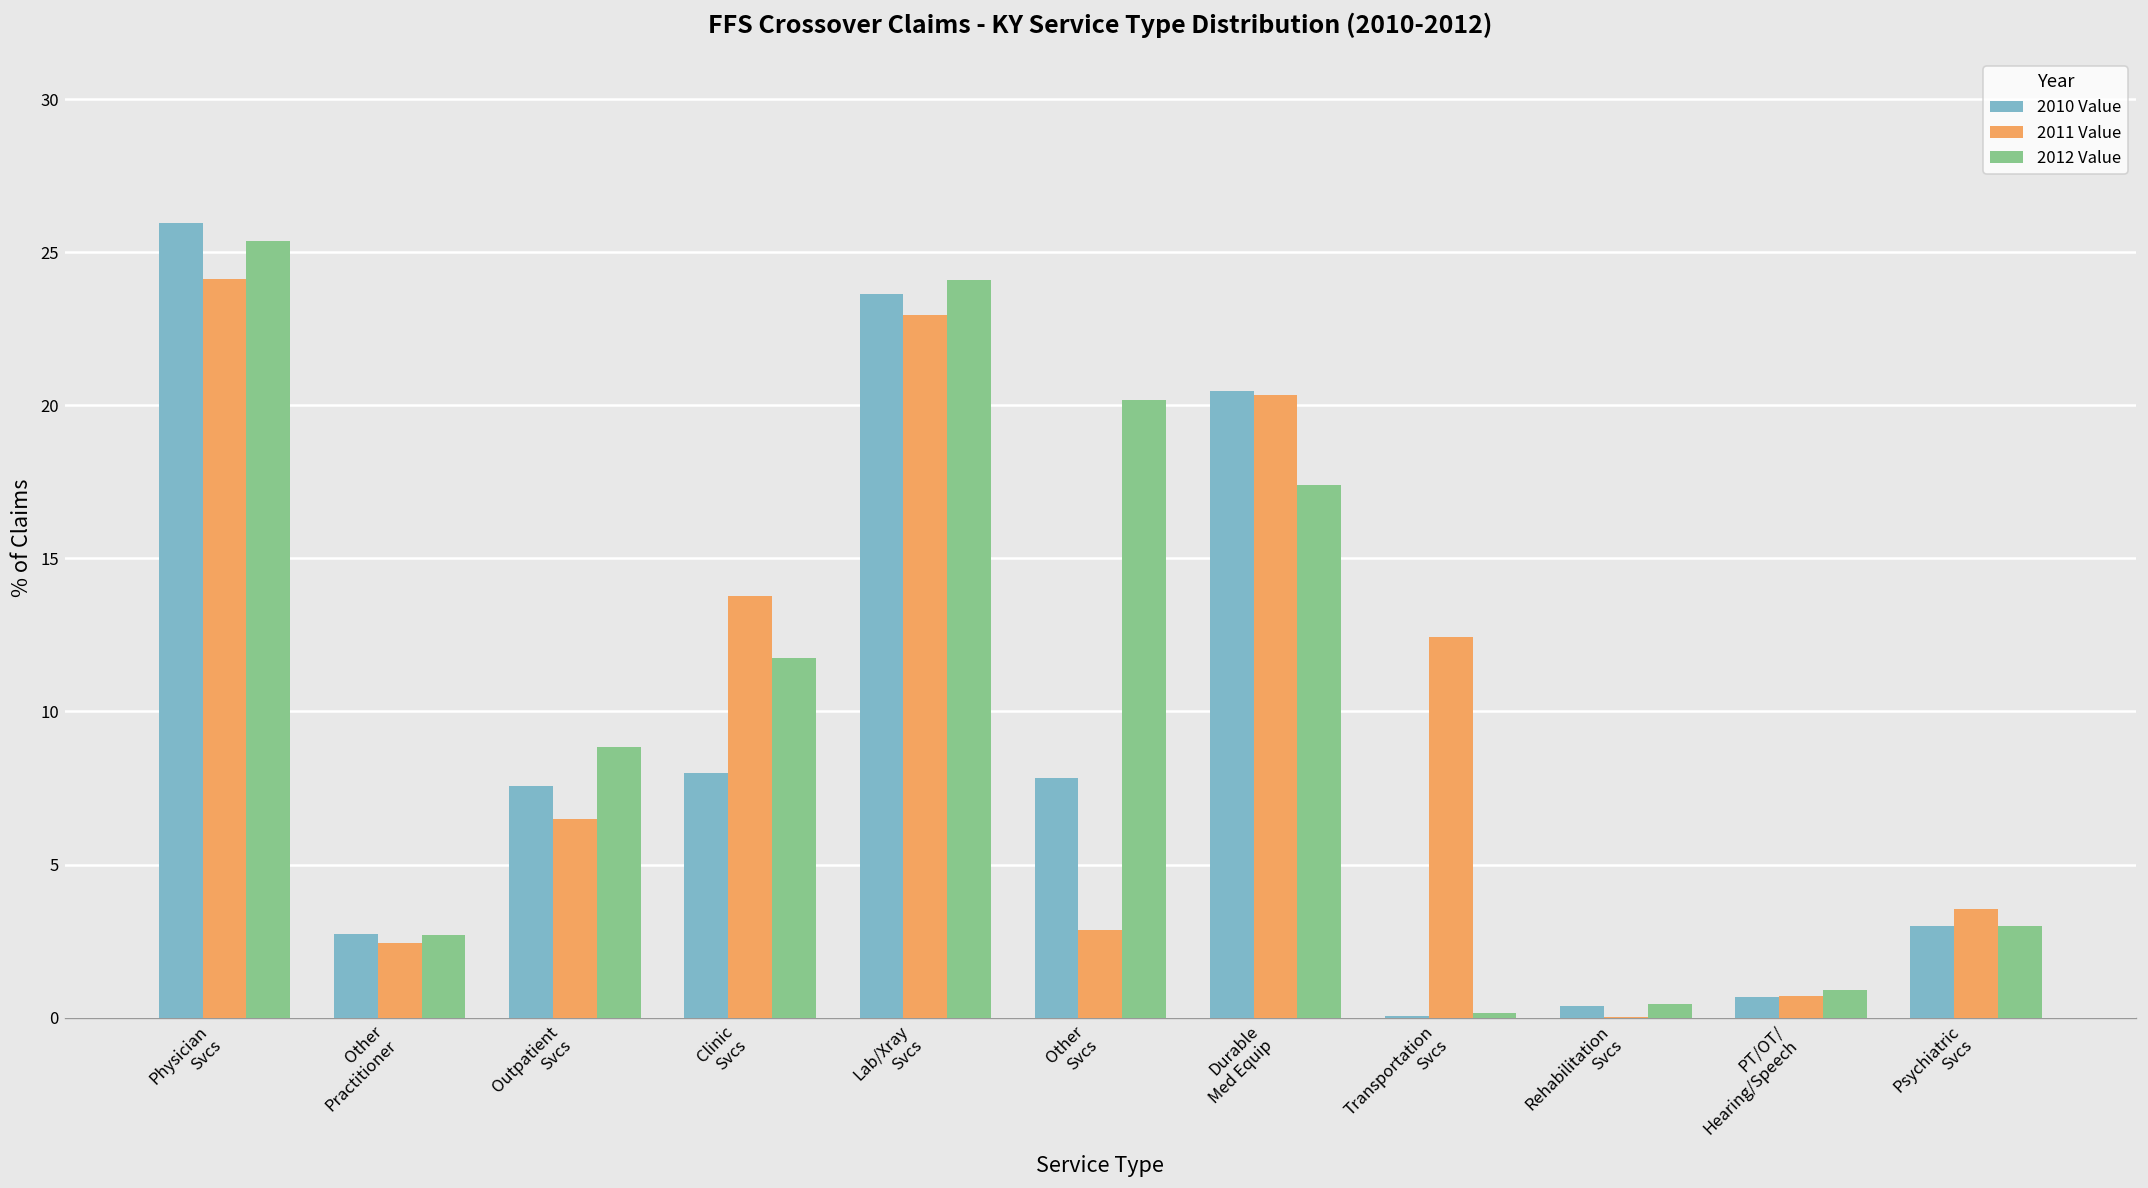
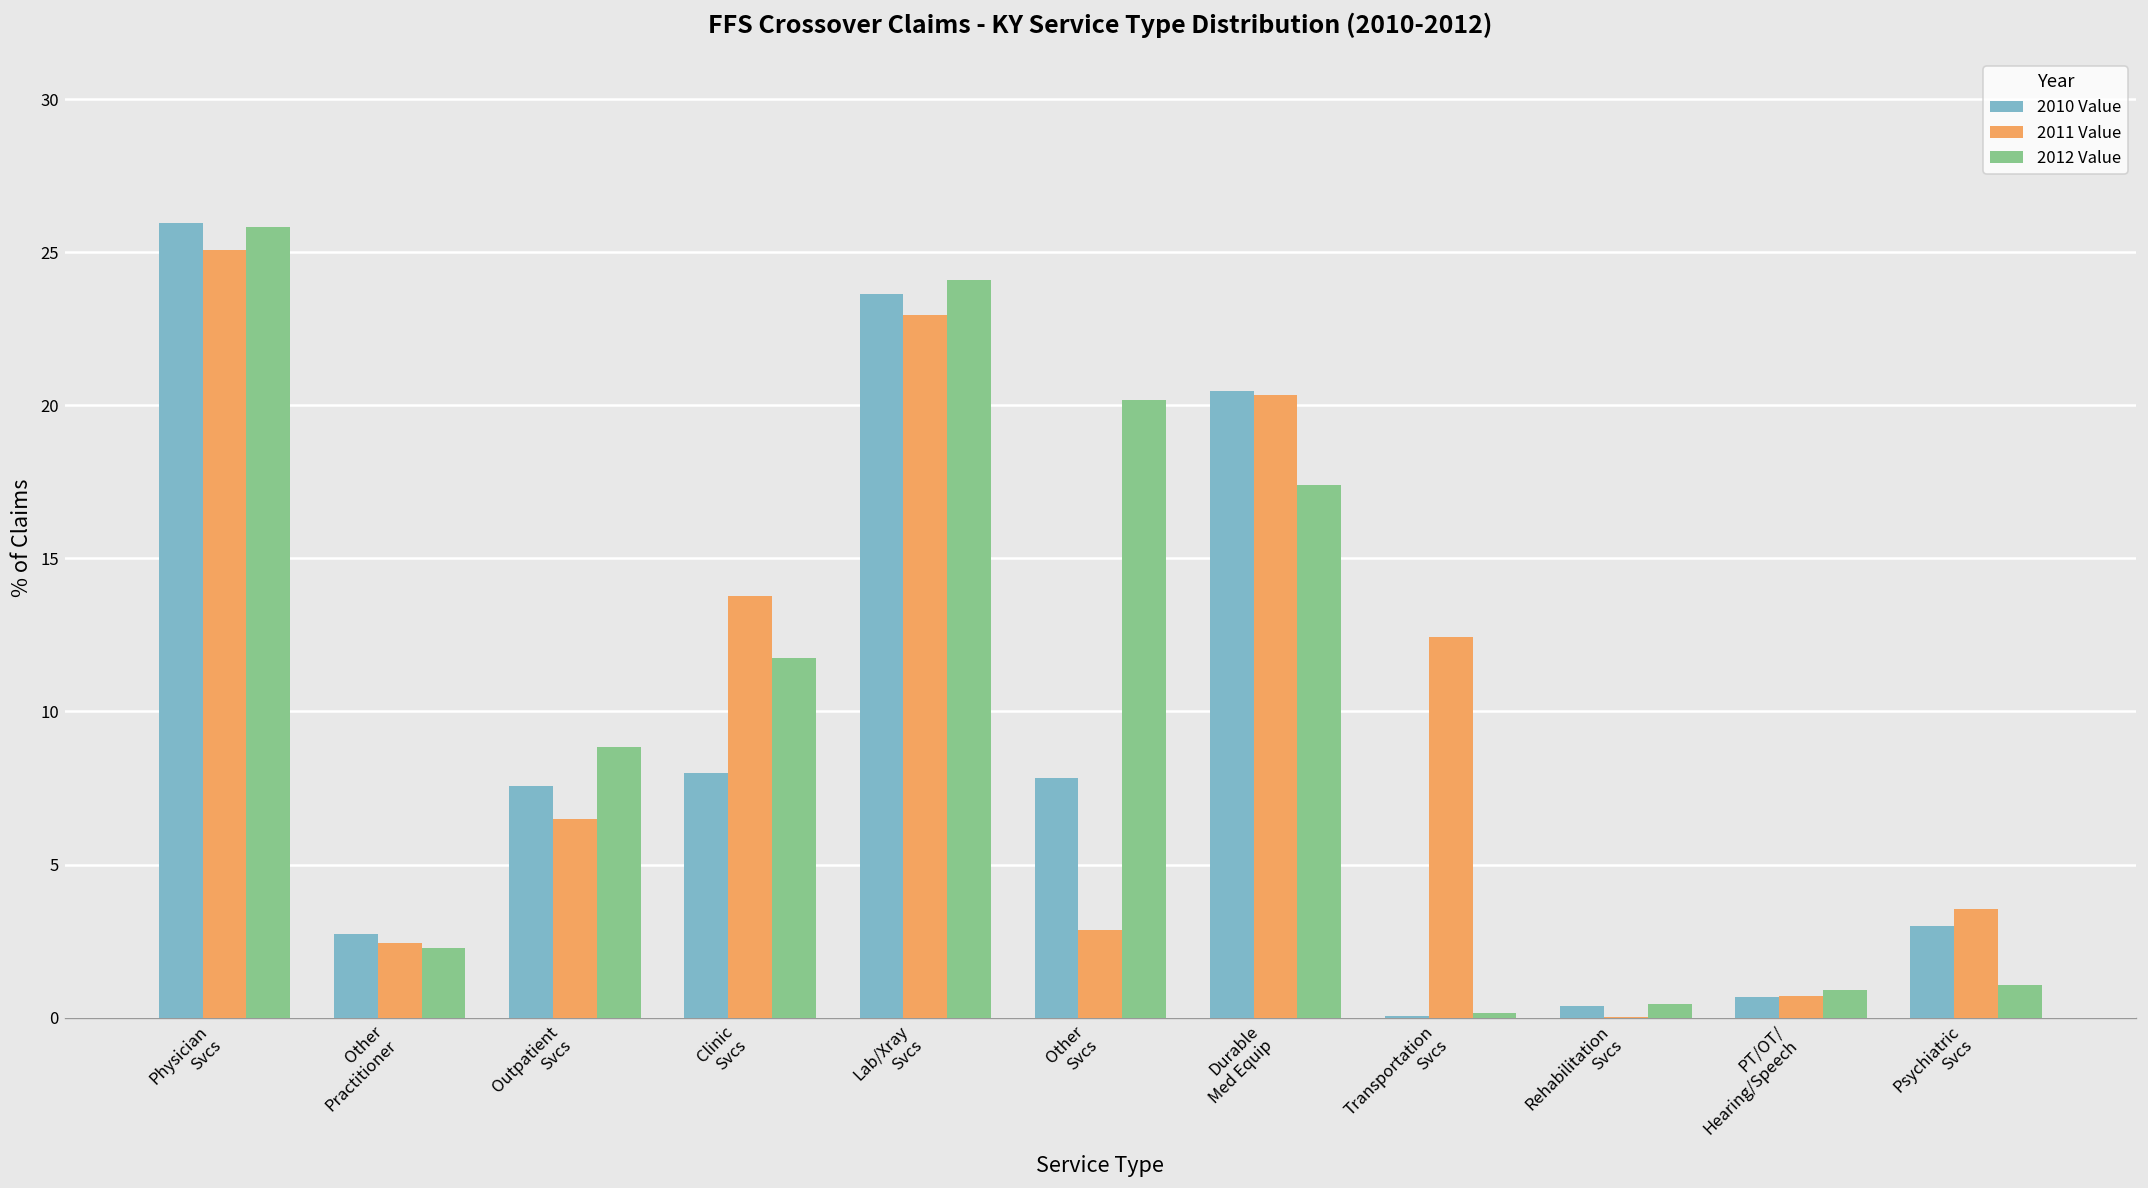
  {
    "2010 Value": {
      "Physician Svcs": 26.0,
      "Other Practitioner": 2.7,
      "Outpatient Svcs": 7.6,
      "Clinic Svcs": 8.0,
      "Lab/Xray Svcs": 23.6,
      "Other Svcs": 7.8,
      "Durable Med Equip": 20.4,
      "Rehabilitation Svcs": 0.4,
      "PT/OT/ Hearing/Speech": 0.7,
      "Psychiatric Svcs": 3.0
    },
    "2011 Value": {
-     "Physician Svcs": 24.1,
+     "Physician Svcs": 25.1,
      "Other Practitioner": 2.4,
      "Outpatient Svcs": 6.5,
      "Clinic Svcs": 13.8,
      "Lab/Xray Svcs": 22.9,
      "Other Svcs": 2.9,
      "Durable Med Equip": 20.3,
      "Transportation Svcs": 12.4,
      "PT/OT/ Hearing/Speech": 0.7,
      "Psychiatric Svcs": 3.5
    },
    "2012 Value": {
-     "Physician Svcs": 25.4,
-     "Other Practitioner": 2.7,
+     "Physician Svcs": 25.8,
+     "Other Practitioner": 2.3,
      "Outpatient Svcs": 8.8,
      "Clinic Svcs": 11.7,
      "Lab/Xray Svcs": 24.1,
      "Other Svcs": 20.2,
      "Durable Med Equip": 17.4,
      "Transportation Svcs": 0.1,
      "Rehabilitation Svcs": 0.5,
      "PT/OT/ Hearing/Speech": 0.9,
-     "Psychiatric Svcs": 3.0
+     "Psychiatric Svcs": 1.1
    }
  }
